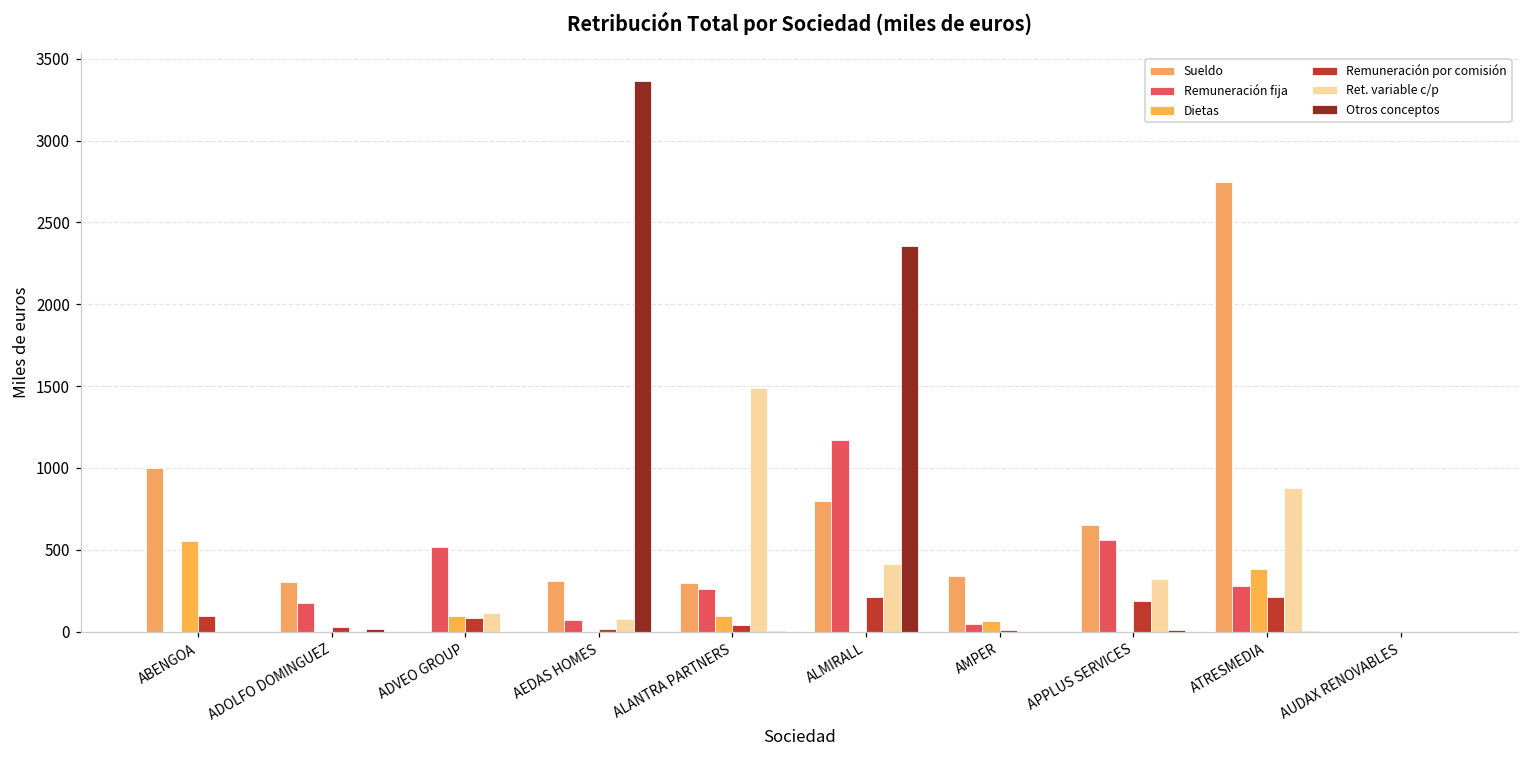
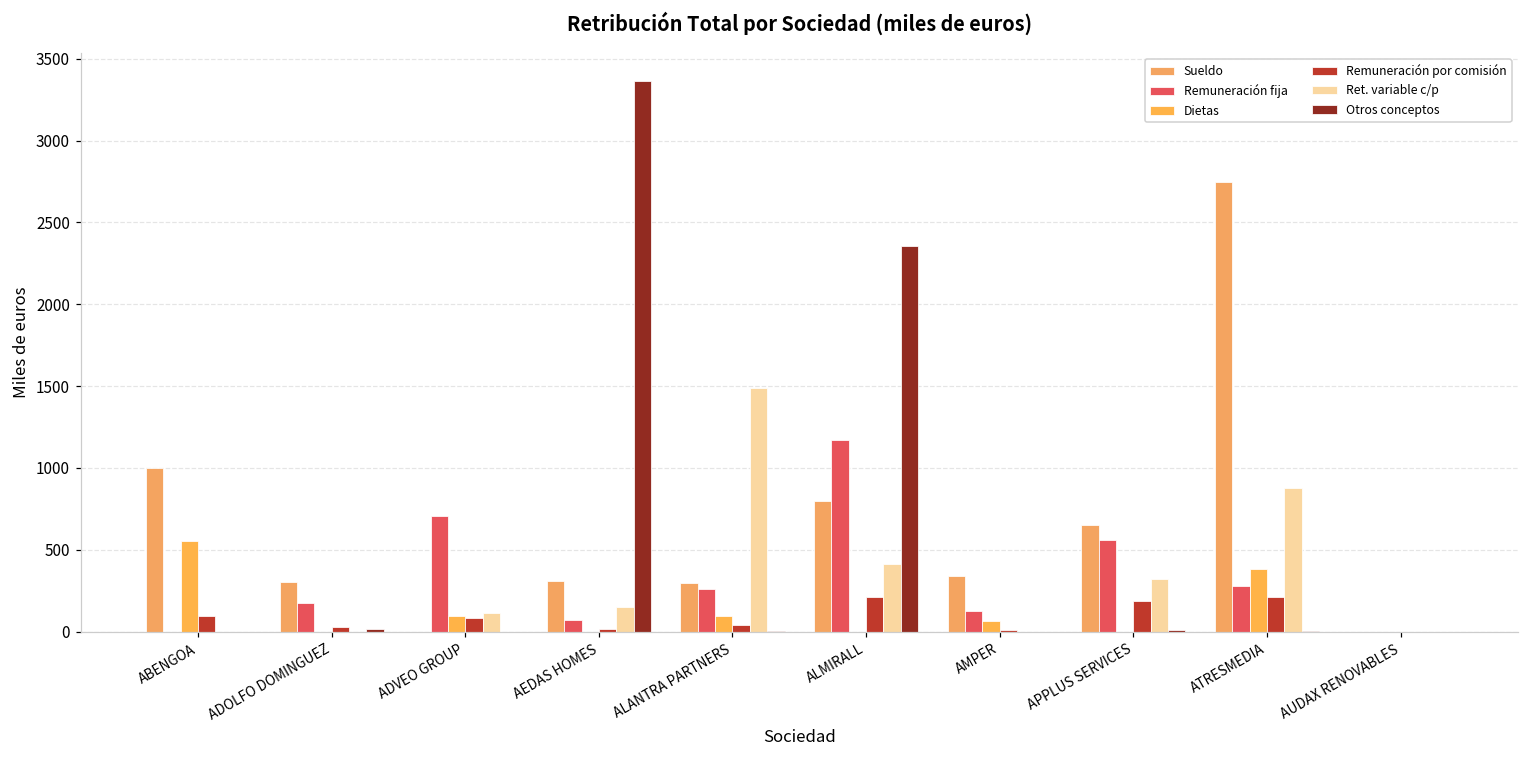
  {
    "Remuneración fija": {
      "ABENGOA": 0,
      "ADOLFO DOMINGUEZ": 170,
-     "ADVEO GROUP": 520,
+     "ADVEO GROUP": 710,
      "AEDAS HOMES": 70,
      "ALANTRA PARTNERS": 260,
      "ALMIRALL": 1170,
-     "AMPER": 50,
+     "AMPER": 130,
      "APPLUS SERVICES": 560,
      "ATRESMEDIA": 280,
      "AUDAX RENOVABLES": 0
    },
    "Ret. variable c/p": {
      "ABENGOA": 0,
      "ADOLFO DOMINGUEZ": 0,
      "ADVEO GROUP": 120,
-     "AEDAS HOMES": 80,
+     "AEDAS HOMES": 150,
      "ALANTRA PARTNERS": 1490,
      "ALMIRALL": 410,
      "AMPER": 0,
      "APPLUS SERVICES": 320,
      "ATRESMEDIA": 880,
      "AUDAX RENOVABLES": 0
    }
  }
